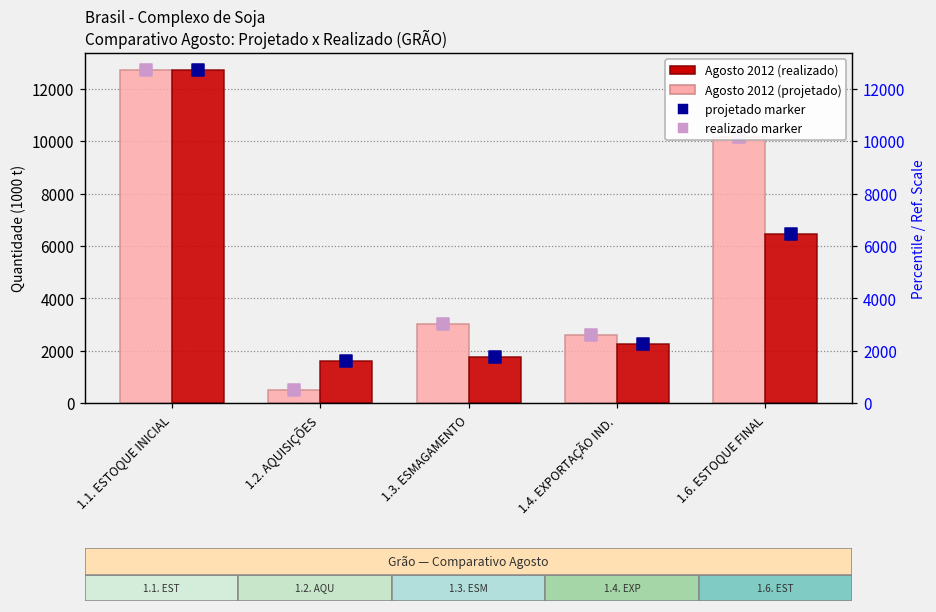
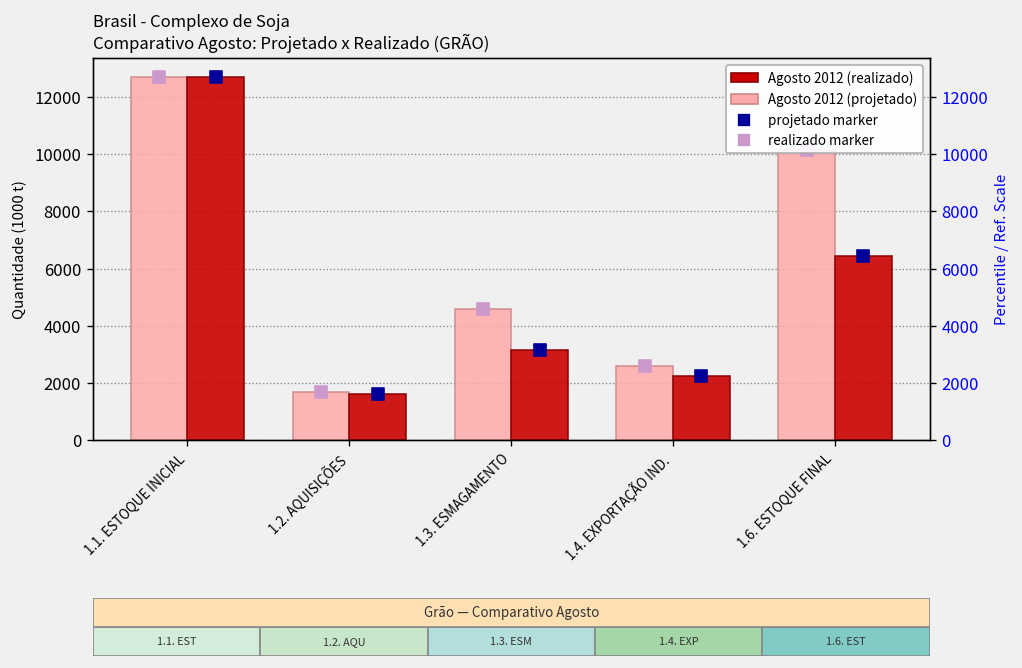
  {
    "Agosto 2012 (projetado)": {
      "1.1. ESTOQUE INICIAL": 12700,
-     "1.2. AQUISIÇÕES": 500,
-     "1.3. ESMAGAMENTO": 3000,
+     "1.2. AQUISIÇÕES": 1700,
+     "1.3. ESMAGAMENTO": 4600,
      "1.4. EXPORTAÇÃO IND.": 2600,
      "1.6. ESTOQUE FINAL": 10200
    },
    "Agosto 2012 (realizado)": {
      "1.1. ESTOQUE INICIAL": 12700,
      "1.2. AQUISIÇÕES": 1600,
-     "1.3. ESMAGAMENTO": 1700,
+     "1.3. ESMAGAMENTO": 3200,
      "1.4. EXPORTAÇÃO IND.": 2200,
      "1.6. ESTOQUE FINAL": 6400
    }
  }
